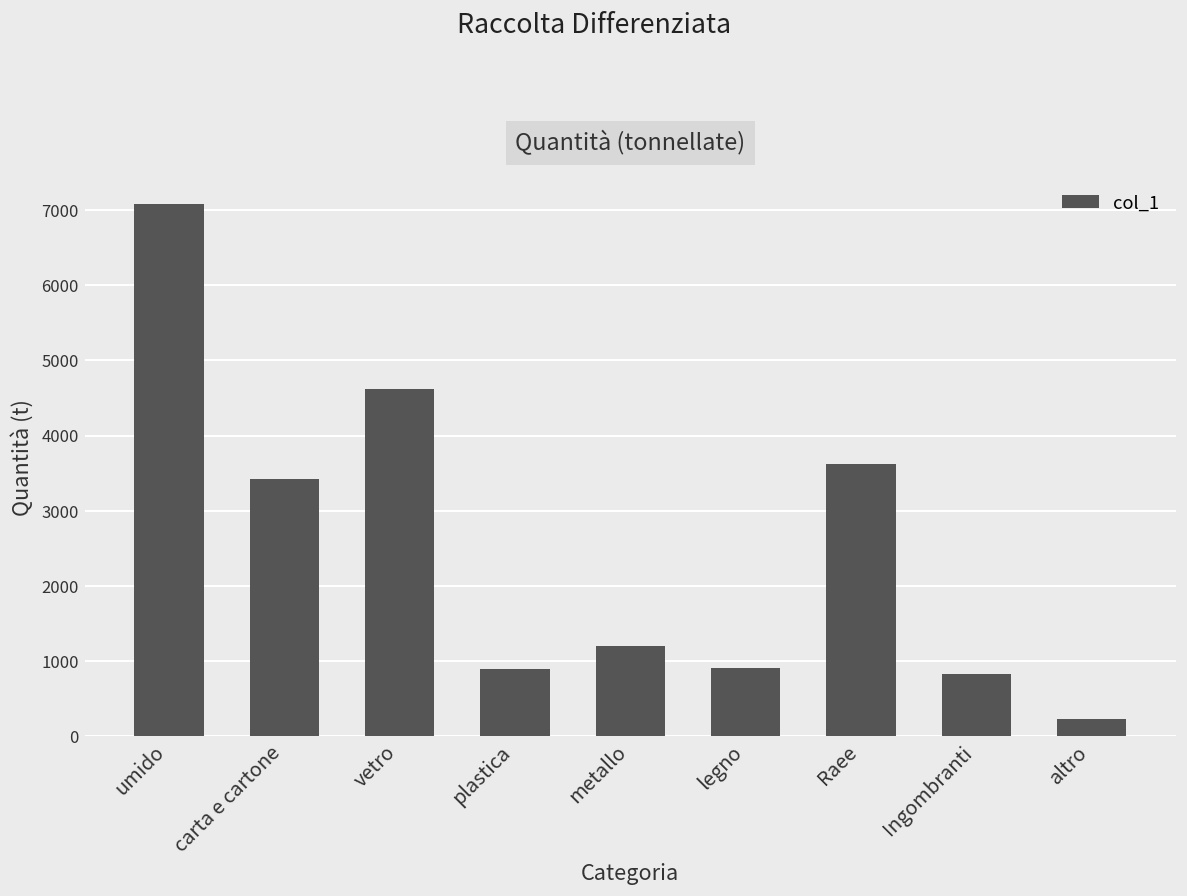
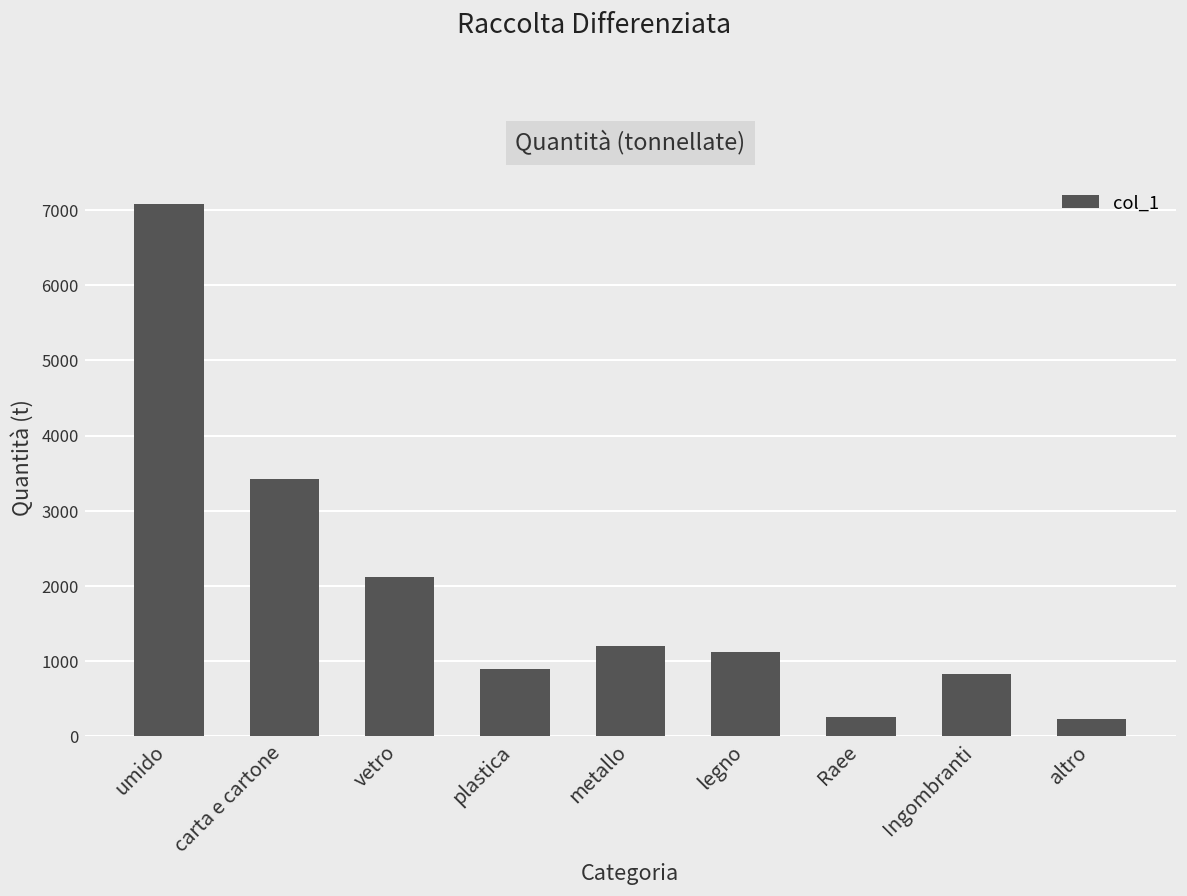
  {
    "umido": 7100,
    "carta e cartone": 3400,
-   "vetro": 4600,
+   "vetro": 2100,
    "plastica": 900,
    "metallo": 1200,
-   "legno": 900,
-   "Raee": 3600,
+   "legno": 1100,
+   "Raee": 300,
    "Ingombranti": 800,
    "altro": 200
  }
